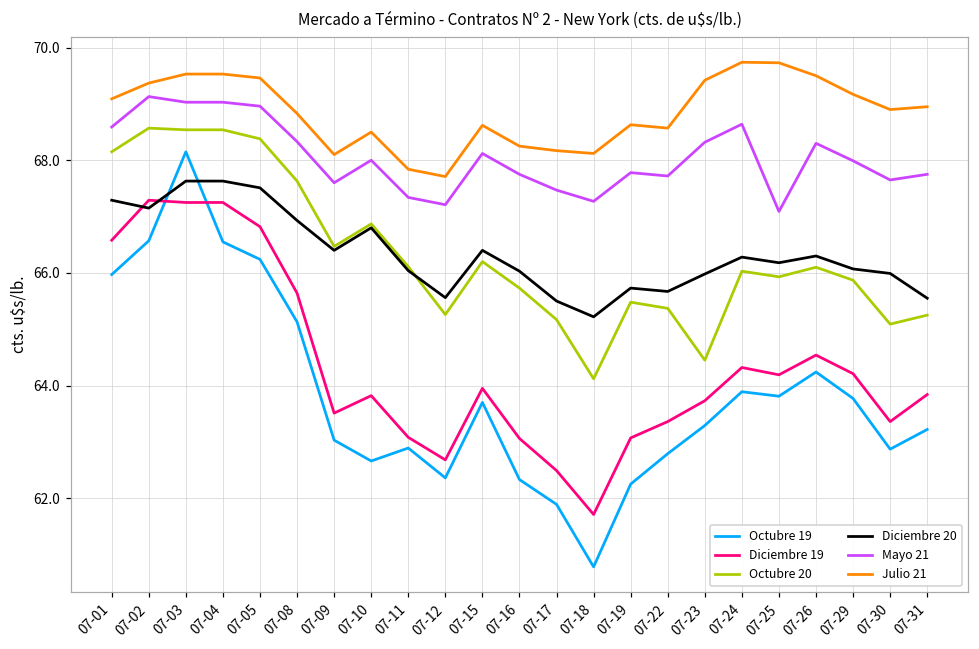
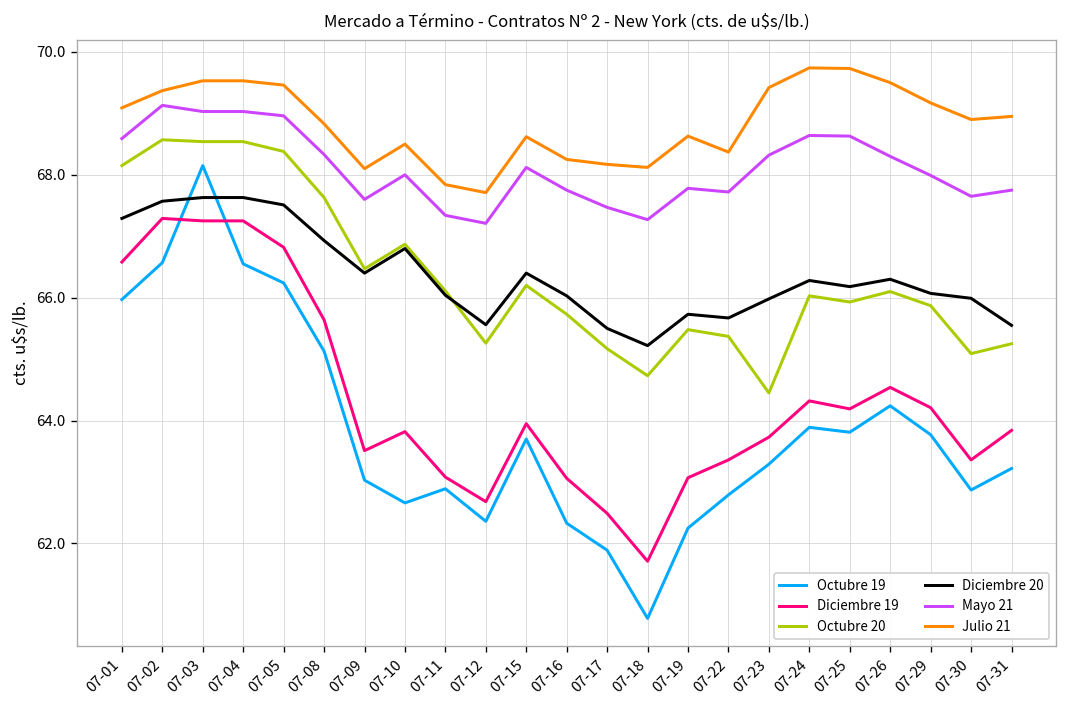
  {
    "Octubre 19": {
      "07-01": 66.0,
      "07-02": 66.6,
      "07-03": 68.2,
      "07-04": 66.6,
      "07-05": 66.2,
      "07-08": 65.1,
      "07-09": 63.0,
      "07-10": 62.7,
      "07-11": 62.9,
      "07-12": 62.4,
      "07-15": 63.7,
      "07-16": 62.3,
      "07-17": 61.9,
      "07-18": 60.8,
      "07-19": 62.3,
      "07-22": 62.8,
      "07-23": 63.3,
      "07-24": 63.9,
      "07-25": 63.8,
      "07-26": 64.2,
      "07-29": 63.8,
      "07-30": 62.9,
      "07-31": 63.2
    },
    "Diciembre 19": {
      "07-01": 66.6,
      "07-02": 67.3,
      "07-03": 67.3,
      "07-04": 67.3,
      "07-05": 66.8,
      "07-08": 65.6,
      "07-09": 63.5,
      "07-10": 63.8,
      "07-11": 63.1,
      "07-12": 62.7,
      "07-15": 64.0,
      "07-16": 63.1,
      "07-17": 62.5,
      "07-18": 61.7,
      "07-19": 63.1,
      "07-22": 63.4,
      "07-23": 63.7,
      "07-24": 64.3,
      "07-25": 64.2,
      "07-26": 64.5,
      "07-29": 64.2,
      "07-30": 63.4,
      "07-31": 63.8
    },
    "Octubre 20": {
      "07-01": 68.2,
      "07-02": 68.6,
      "07-03": 68.5,
      "07-04": 68.5,
      "07-05": 68.4,
      "07-08": 67.6,
      "07-09": 66.5,
      "07-10": 66.9,
      "07-11": 66.1,
      "07-12": 65.3,
      "07-15": 66.2,
      "07-16": 65.7,
      "07-17": 65.2,
-     "07-18": 64.1,
+     "07-18": 64.7,
      "07-19": 65.5,
      "07-22": 65.4,
      "07-23": 64.5,
      "07-24": 66.0,
      "07-25": 65.9,
      "07-26": 66.1,
      "07-29": 65.9,
      "07-30": 65.1,
      "07-31": 65.3
    },
    "Diciembre 20": {
      "07-01": 67.3,
-     "07-02": 67.2,
+     "07-02": 67.6,
      "07-03": 67.6,
      "07-04": 67.6,
      "07-05": 67.5,
      "07-08": 66.9,
      "07-09": 66.4,
      "07-10": 66.8,
      "07-11": 66.0,
      "07-12": 65.6,
      "07-15": 66.4,
      "07-16": 66.0,
      "07-17": 65.5,
      "07-18": 65.2,
      "07-19": 65.7,
      "07-22": 65.7,
      "07-23": 66.0,
      "07-24": 66.3,
      "07-25": 66.2,
      "07-26": 66.3,
      "07-29": 66.1,
      "07-30": 66.0,
      "07-31": 65.6
    },
    "Mayo 21": {
      "07-01": 68.6,
      "07-02": 69.1,
      "07-03": 69.0,
      "07-04": 69.0,
      "07-05": 69.0,
      "07-08": 68.3,
      "07-09": 67.6,
      "07-10": 68.0,
      "07-11": 67.3,
      "07-12": 67.2,
      "07-15": 68.1,
      "07-16": 67.8,
      "07-17": 67.5,
      "07-18": 67.3,
      "07-19": 67.8,
      "07-22": 67.7,
      "07-23": 68.3,
      "07-24": 68.6,
-     "07-25": 67.1,
+     "07-25": 68.6,
      "07-26": 68.3,
      "07-29": 68.0,
      "07-30": 67.7,
      "07-31": 67.8
    },
    "Julio 21": {
      "07-01": 69.1,
      "07-02": 69.4,
      "07-03": 69.5,
      "07-04": 69.5,
      "07-05": 69.5,
      "07-08": 68.8,
      "07-09": 68.1,
      "07-10": 68.5,
      "07-11": 67.8,
      "07-12": 67.7,
      "07-15": 68.6,
      "07-16": 68.3,
      "07-17": 68.2,
      "07-18": 68.1,
      "07-19": 68.6,
-     "07-22": 68.6,
+     "07-22": 68.4,
      "07-23": 69.4,
      "07-24": 69.7,
      "07-25": 69.7,
      "07-26": 69.5,
      "07-29": 69.2,
      "07-30": 68.9,
      "07-31": 69.0
    }
  }
